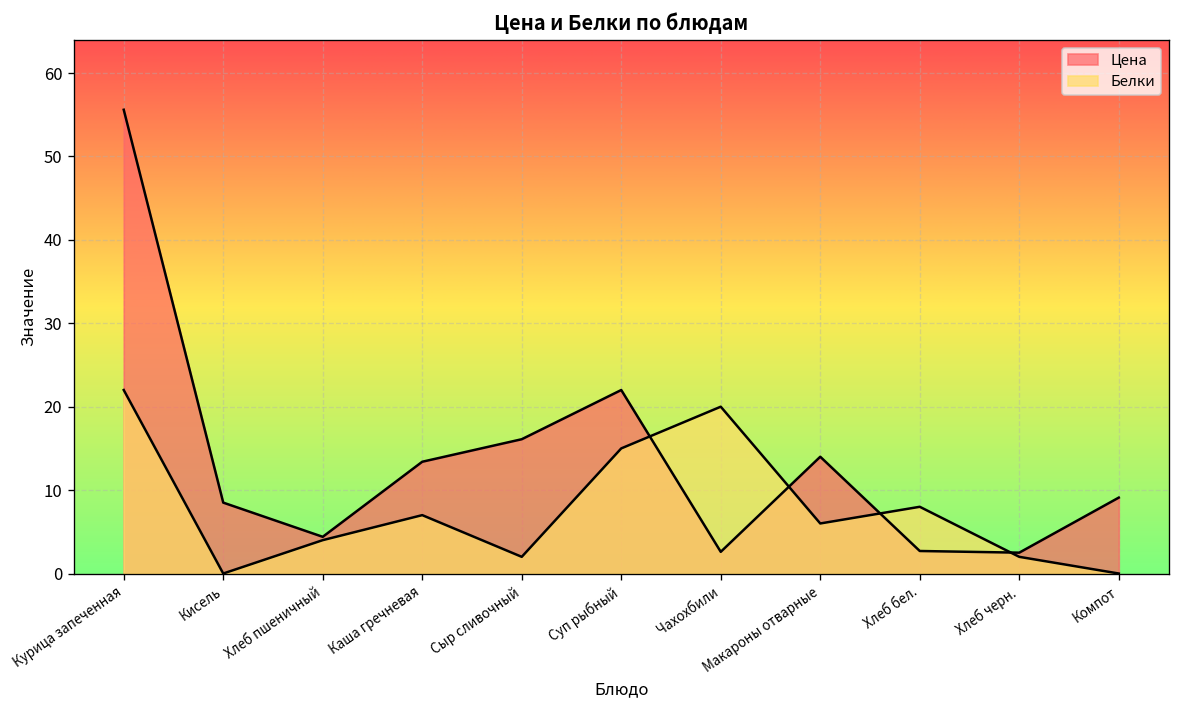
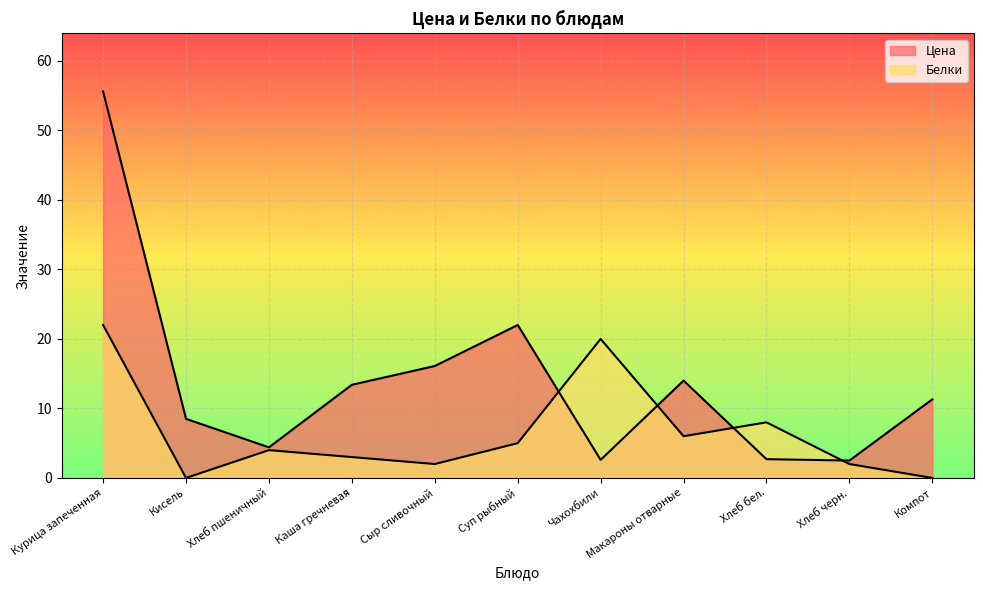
  {
    "Цена": {
      "Курица запеченная": 56,
      "Кисель": 9,
      "Хлеб пшеничный": 4,
      "Каша гречневая": 13,
      "Сыр сливочный": 16,
      "Суп рыбный": 22,
      "Чахохбили": 3,
      "Макароны отварные": 14,
      "Хлеб бел.": 3,
      "Хлеб черн.": 3,
-     "Компот": 9
+     "Компот": 11
    },
    "Белки": {
      "Курица запеченная": 22,
      "Кисель": 0,
      "Хлеб пшеничный": 4,
-     "Каша гречневая": 7,
+     "Каша гречневая": 3,
      "Сыр сливочный": 2,
-     "Суп рыбный": 15,
+     "Суп рыбный": 5,
      "Чахохбили": 20,
      "Макароны отварные": 6,
      "Хлеб бел.": 8,
      "Хлеб черн.": 2,
      "Компот": 0
    }
  }
